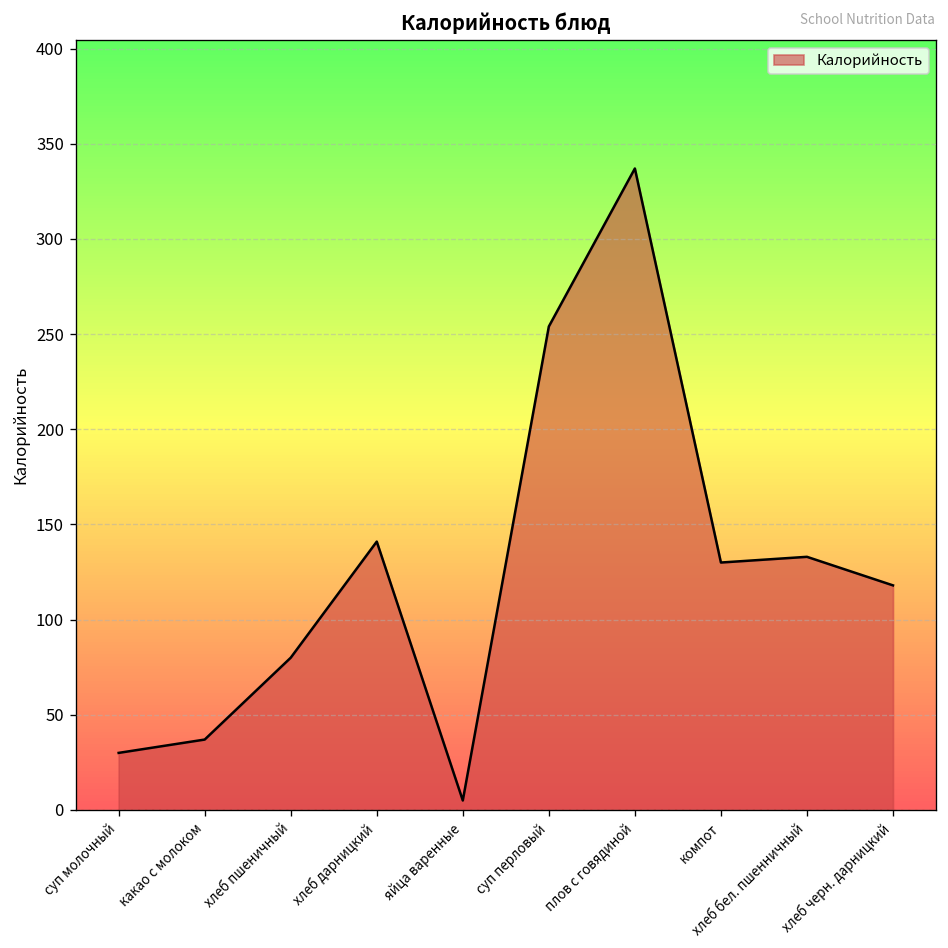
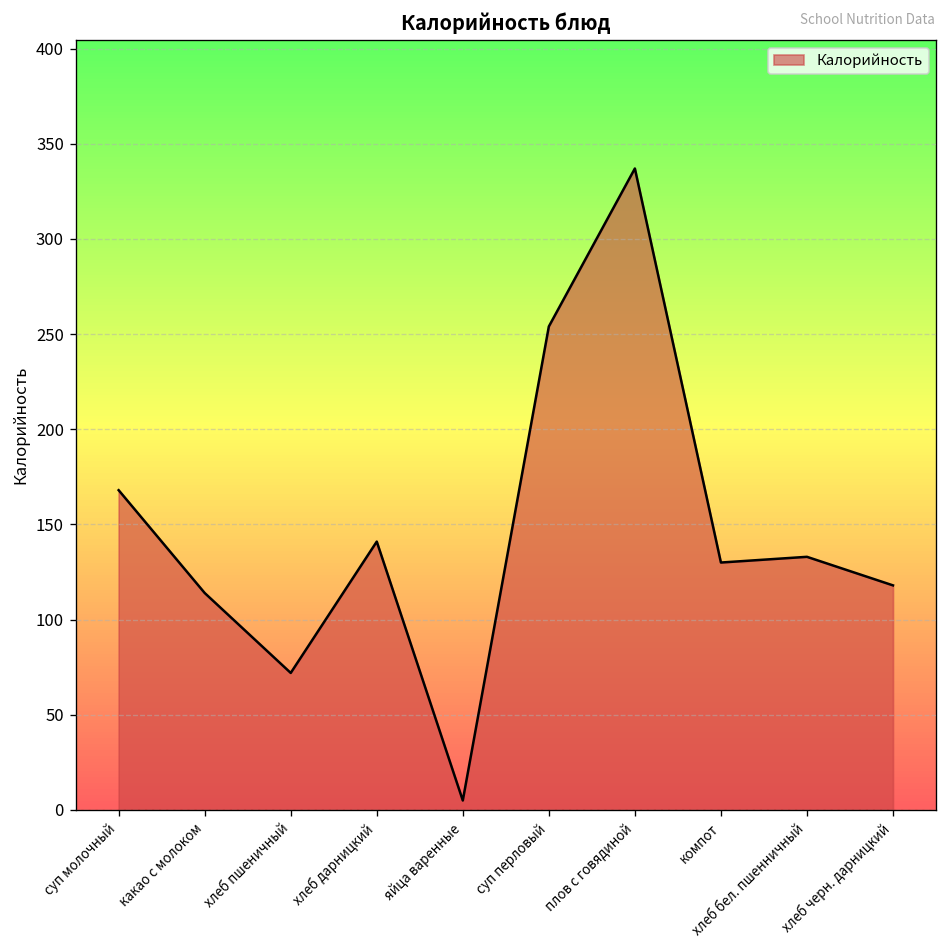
  {
-   "суп молочный": 30,
-   "какао с молоком": 37,
-   "хлеб пшеничный": 80,
+   "суп молочный": 168,
+   "какао с молоком": 114,
+   "хлеб пшеничный": 72,
    "хлеб дарницкий": 141,
    "яйца варенные": 5,
    "суп перловый": 254,
    "плов с говядиной": 337,
    "компот": 130,
    "хлеб бел. пшенничный": 133,
    "хлеб черн. дарницкий": 118
  }
